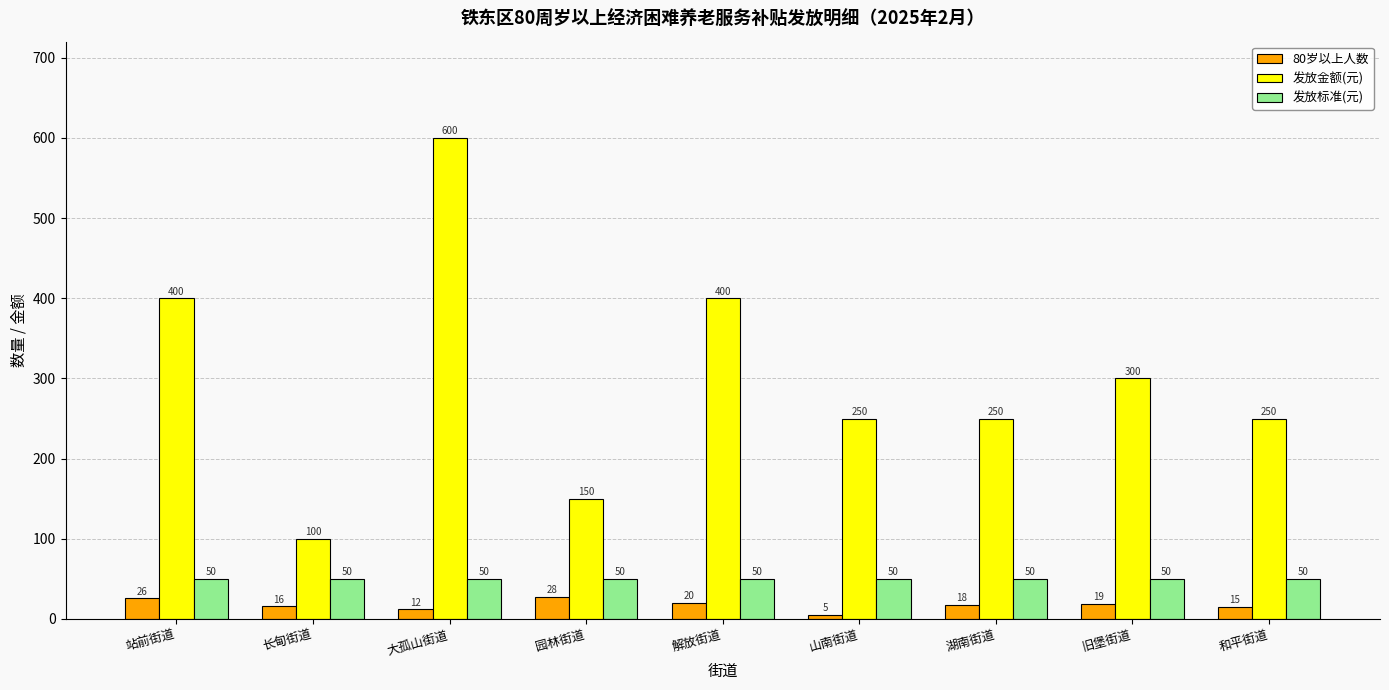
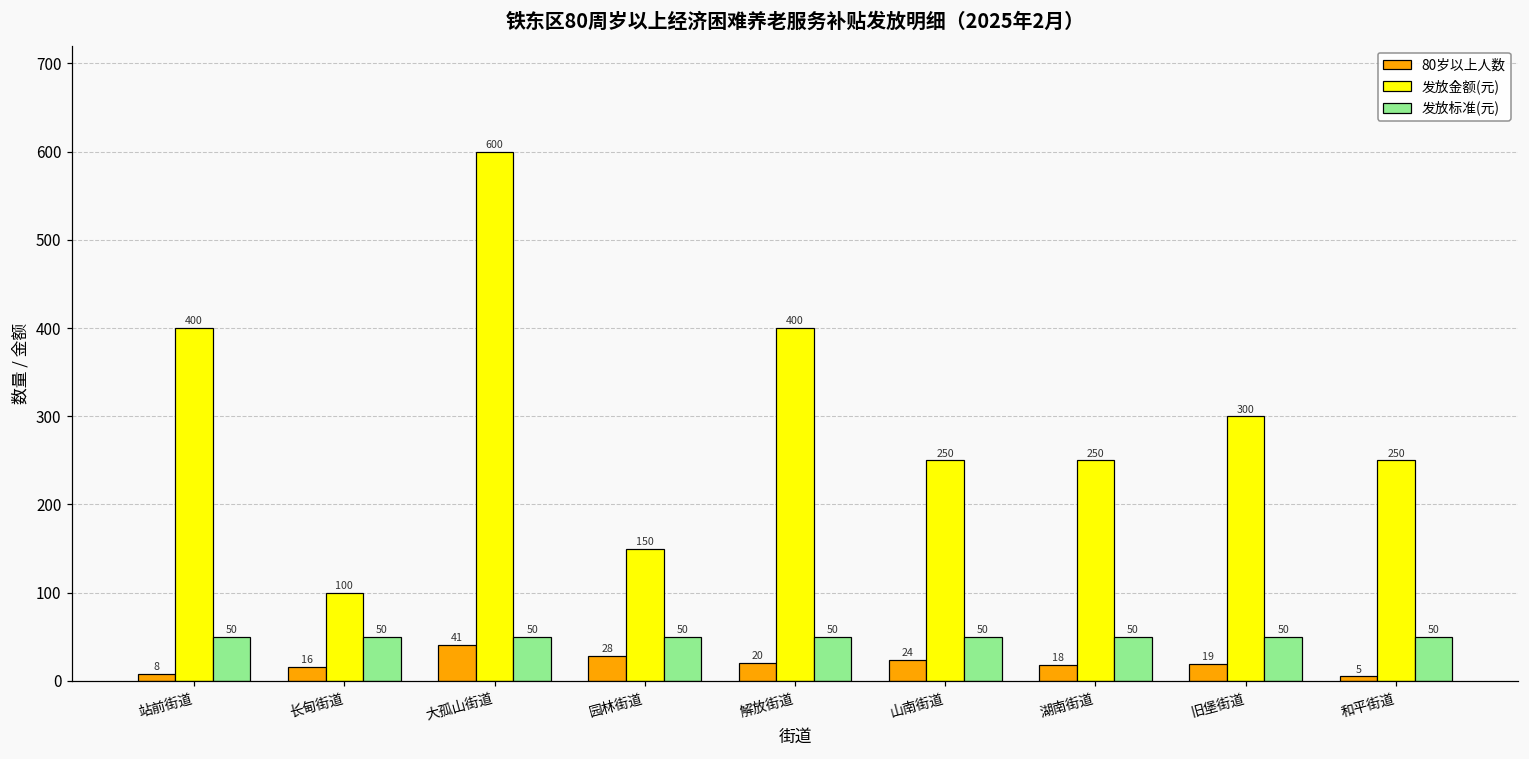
  {
    "80岁以上人数": {
-     "站前街道": 26,
+     "站前街道": 8,
      "长甸街道": 16,
-     "大孤山街道": 12,
+     "大孤山街道": 41,
      "园林街道": 28,
      "解放街道": 20,
-     "山南街道": 5,
+     "山南街道": 24,
      "湖南街道": 18,
      "旧堡街道": 19,
-     "和平街道": 15
+     "和平街道": 5
    },
    "发放金额(元)": {
      "站前街道": 400,
      "长甸街道": 100,
      "大孤山街道": 600,
      "园林街道": 150,
      "解放街道": 400,
      "山南街道": 250,
      "湖南街道": 250,
      "旧堡街道": 300,
      "和平街道": 250
    },
    "发放标准(元)": {
      "站前街道": 50,
      "长甸街道": 50,
      "大孤山街道": 50,
      "园林街道": 50,
      "解放街道": 50,
      "山南街道": 50,
      "湖南街道": 50,
      "旧堡街道": 50,
      "和平街道": 50
    }
  }
